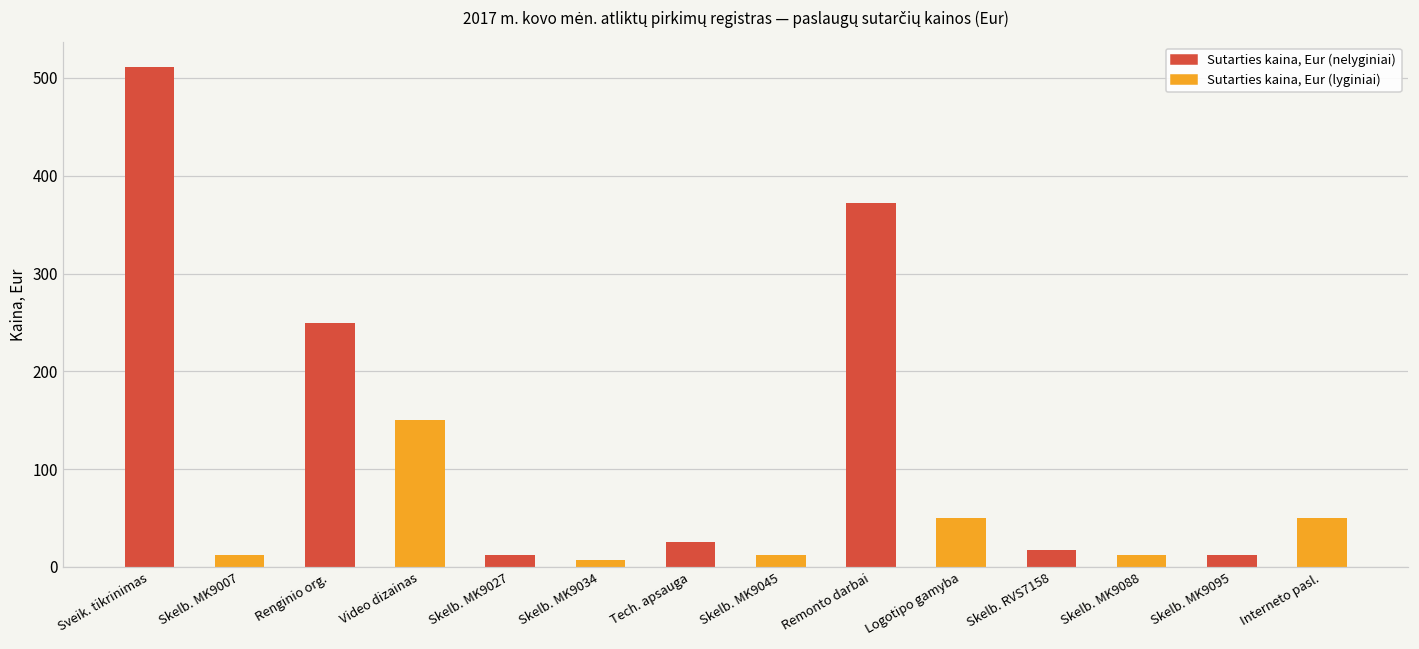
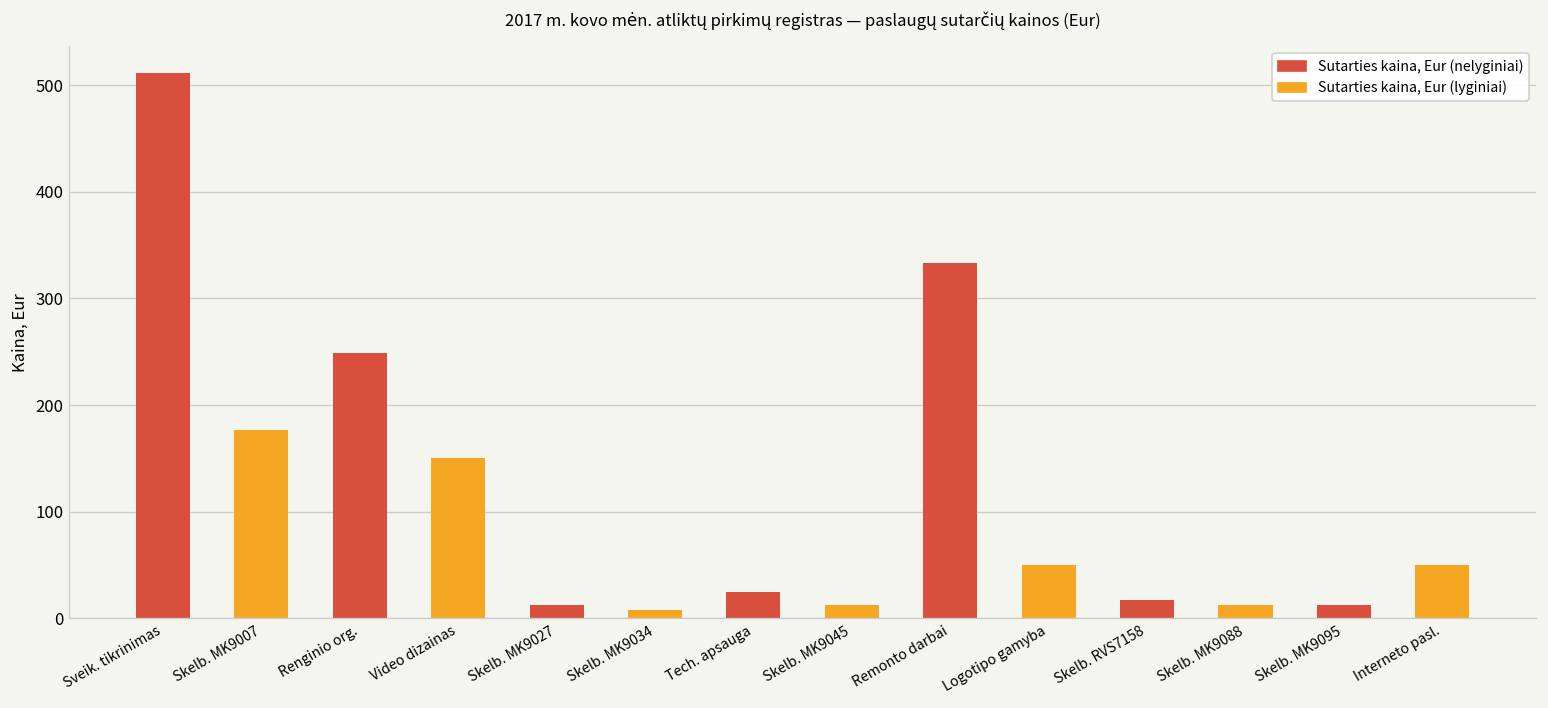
  {
    "Sveik. tikrinimas": 510,
-   "Skelb. MK9007": 10,
+   "Skelb. MK9007": 180,
    "Renginio org.": 250,
    "Video dizainas": 150,
    "Skelb. MK9027": 10,
    "Skelb. MK9034": 10,
    "Tech. apsauga": 30,
    "Skelb. MK9045": 10,
-   "Remonto darbai": 370,
+   "Remonto darbai": 330,
    "Logotipo gamyba": 50,
    "Skelb. RVS7158": 20,
    "Skelb. MK9088": 10,
    "Skelb. MK9095": 10,
    "Interneto pasl.": 50
  }
